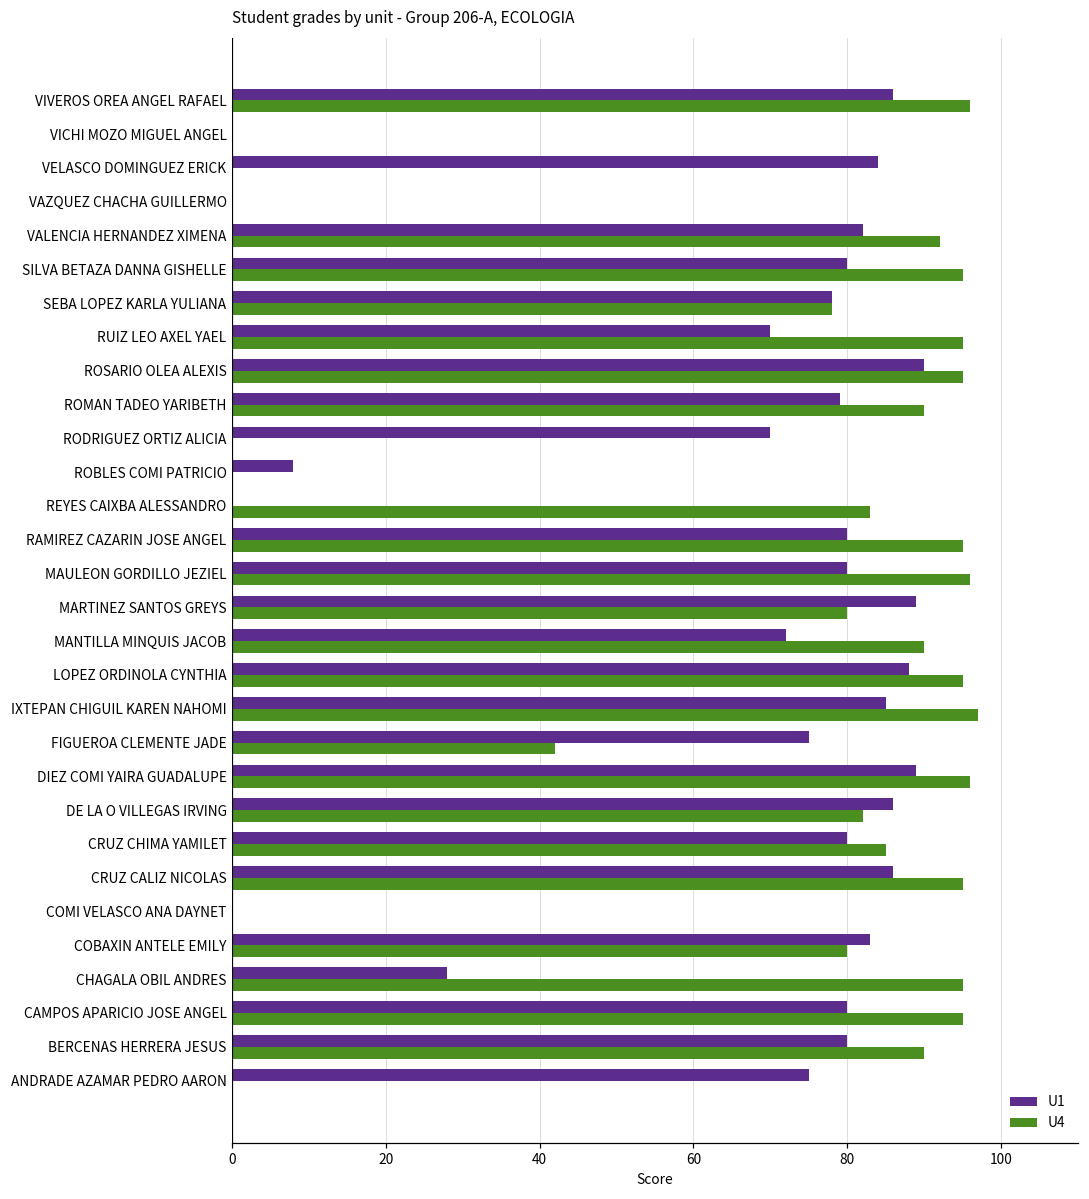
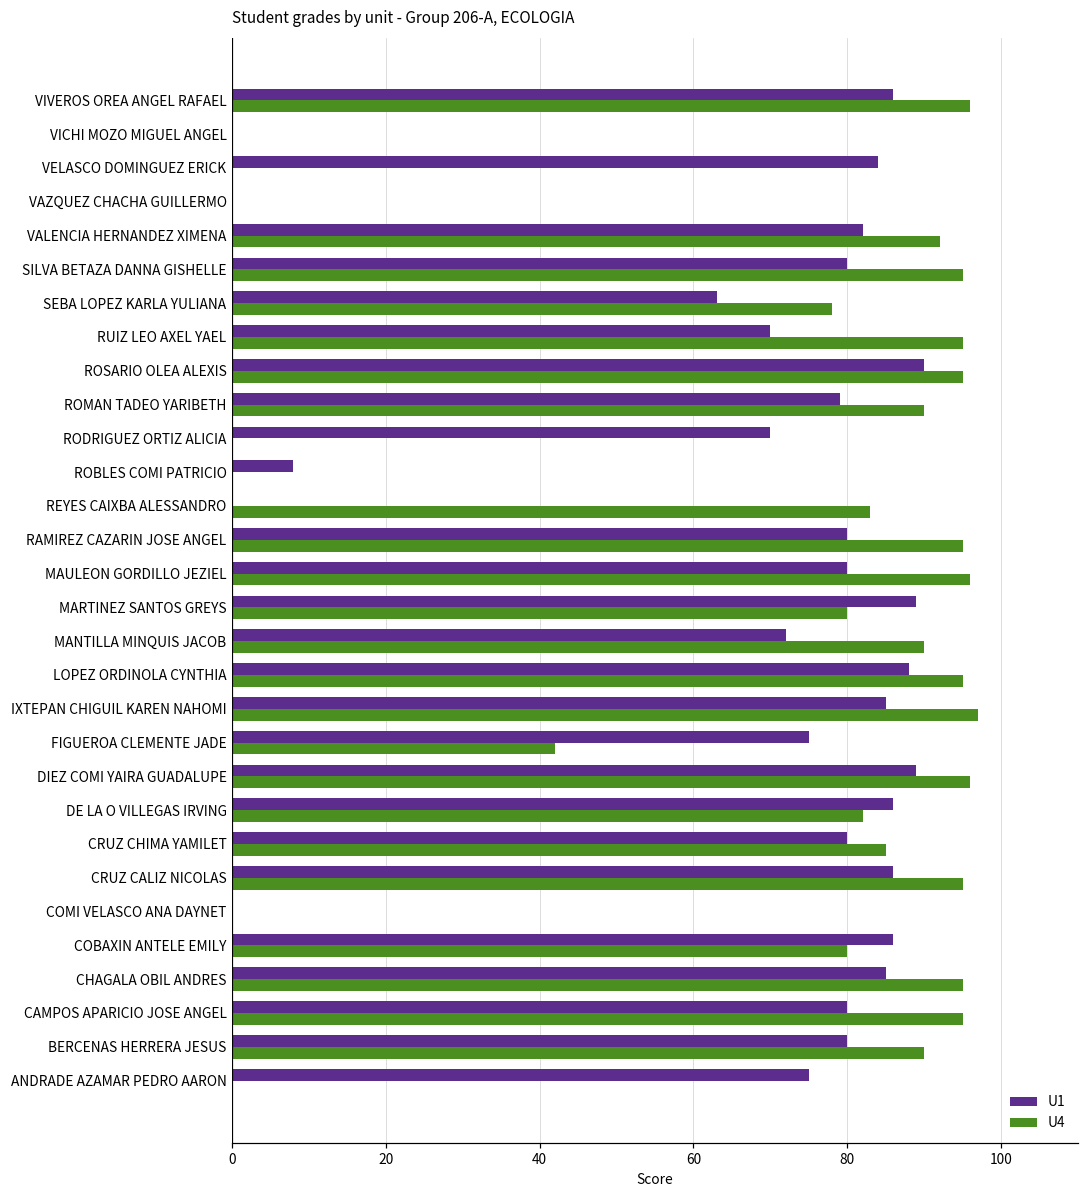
  {
    "U1": {
      "VIVEROS OREA ANGEL RAFAEL": 86,
      "VICHI MOZO MIGUEL ANGEL": 0,
      "VELASCO DOMINGUEZ ERICK": 84,
      "VAZQUEZ CHACHA GUILLERMO": 0,
      "VALENCIA HERNANDEZ XIMENA": 82,
      "SILVA BETAZA DANNA GISHELLE": 80,
-     "SEBA LOPEZ KARLA YULIANA": 78,
+     "SEBA LOPEZ KARLA YULIANA": 63,
      "RUIZ LEO AXEL YAEL": 70,
      "ROSARIO OLEA ALEXIS": 90,
      "ROMAN TADEO YARIBETH": 79,
      "RODRIGUEZ ORTIZ ALICIA": 70,
      "ROBLES COMI PATRICIO": 8,
      "REYES CAIXBA ALESSANDRO": 0,
      "RAMIREZ CAZARIN JOSE ANGEL": 80,
      "MAULEON GORDILLO JEZIEL": 80,
      "MARTINEZ SANTOS GREYS": 89,
      "MANTILLA MINQUIS JACOB": 72,
      "LOPEZ ORDINOLA CYNTHIA": 88,
      "IXTEPAN CHIGUIL KAREN NAHOMI": 85,
      "FIGUEROA CLEMENTE JADE": 75,
      "DIEZ COMI YAIRA GUADALUPE": 89,
      "DE LA O VILLEGAS IRVING": 86,
      "CRUZ CHIMA YAMILET": 80,
      "CRUZ CALIZ NICOLAS": 86,
      "COMI VELASCO ANA DAYNET": 0,
-     "COBAXIN ANTELE EMILY": 83,
-     "CHAGALA OBIL ANDRES": 28,
+     "COBAXIN ANTELE EMILY": 86,
+     "CHAGALA OBIL ANDRES": 85,
      "CAMPOS APARICIO JOSE ANGEL": 80,
      "BERCENAS HERRERA JESUS": 80,
      "ANDRADE AZAMAR PEDRO AARON": 75
    },
    "U4": {
      "VIVEROS OREA ANGEL RAFAEL": 96,
      "VICHI MOZO MIGUEL ANGEL": 0,
      "VELASCO DOMINGUEZ ERICK": 0,
      "VAZQUEZ CHACHA GUILLERMO": 0,
      "VALENCIA HERNANDEZ XIMENA": 92,
      "SILVA BETAZA DANNA GISHELLE": 95,
      "SEBA LOPEZ KARLA YULIANA": 78,
      "RUIZ LEO AXEL YAEL": 95,
      "ROSARIO OLEA ALEXIS": 95,
      "ROMAN TADEO YARIBETH": 90,
      "RODRIGUEZ ORTIZ ALICIA": 0,
      "ROBLES COMI PATRICIO": 0,
      "REYES CAIXBA ALESSANDRO": 83,
      "RAMIREZ CAZARIN JOSE ANGEL": 95,
      "MAULEON GORDILLO JEZIEL": 96,
      "MARTINEZ SANTOS GREYS": 80,
      "MANTILLA MINQUIS JACOB": 90,
      "LOPEZ ORDINOLA CYNTHIA": 95,
      "IXTEPAN CHIGUIL KAREN NAHOMI": 97,
      "FIGUEROA CLEMENTE JADE": 42,
      "DIEZ COMI YAIRA GUADALUPE": 96,
      "DE LA O VILLEGAS IRVING": 82,
      "CRUZ CHIMA YAMILET": 85,
      "CRUZ CALIZ NICOLAS": 95,
      "COMI VELASCO ANA DAYNET": 0,
      "COBAXIN ANTELE EMILY": 80,
      "CHAGALA OBIL ANDRES": 95,
      "CAMPOS APARICIO JOSE ANGEL": 95,
      "BERCENAS HERRERA JESUS": 90,
      "ANDRADE AZAMAR PEDRO AARON": 0
    }
  }
